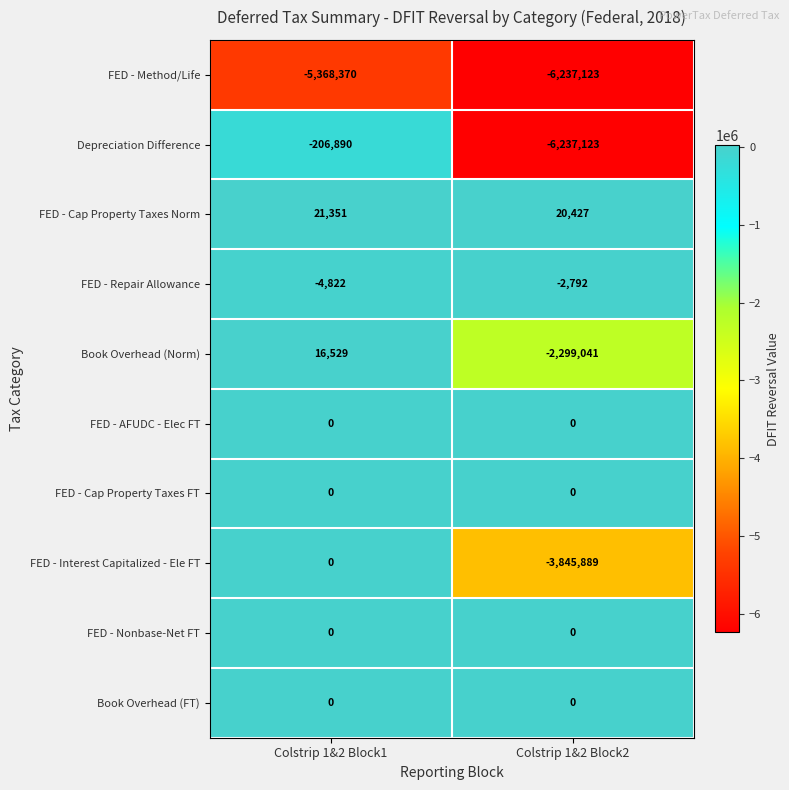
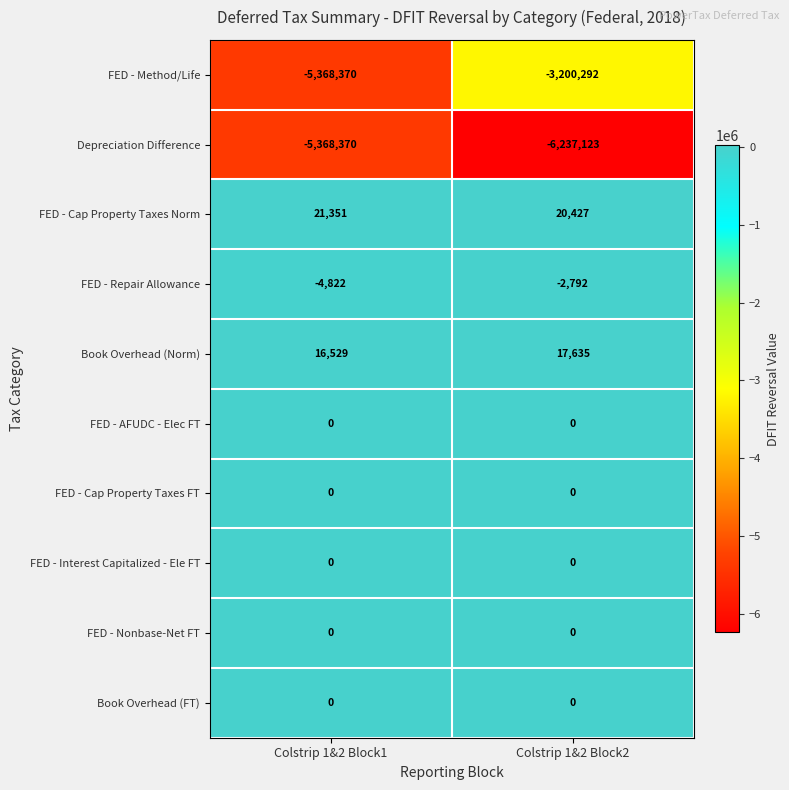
  {
    "FED - Method/Life": {
      "Colstrip 1&2 Block1": "-5,368,370",
-     "Colstrip 1&2 Block2": "-6,237,123"
+     "Colstrip 1&2 Block2": "-3,200,292"
    },
    "Depreciation Difference": {
-     "Colstrip 1&2 Block1": "-206,890",
+     "Colstrip 1&2 Block1": "-5,368,370",
      "Colstrip 1&2 Block2": "-6,237,123"
    },
    "FED - Cap Property Taxes Norm": {
      "Colstrip 1&2 Block1": "21,351",
      "Colstrip 1&2 Block2": "20,427"
    },
    "FED - Repair Allowance": {
      "Colstrip 1&2 Block1": "-4,822",
      "Colstrip 1&2 Block2": "-2,792"
    },
    "Book Overhead (Norm)": {
      "Colstrip 1&2 Block1": "16,529",
-     "Colstrip 1&2 Block2": "-2,299,041"
+     "Colstrip 1&2 Block2": "17,635"
    },
    "FED - AFUDC - Elec FT": {
      "Colstrip 1&2 Block1": "0",
      "Colstrip 1&2 Block2": "0"
    },
    "FED - Cap Property Taxes FT": {
      "Colstrip 1&2 Block1": "0",
      "Colstrip 1&2 Block2": "0"
    },
    "FED - Interest Capitalized - Ele FT": {
      "Colstrip 1&2 Block1": "0",
-     "Colstrip 1&2 Block2": "-3,845,889"
+     "Colstrip 1&2 Block2": "0"
    },
    "FED - Nonbase-Net FT": {
      "Colstrip 1&2 Block1": "0",
      "Colstrip 1&2 Block2": "0"
    },
    "Book Overhead (FT)": {
      "Colstrip 1&2 Block1": "0",
      "Colstrip 1&2 Block2": "0"
    }
  }
